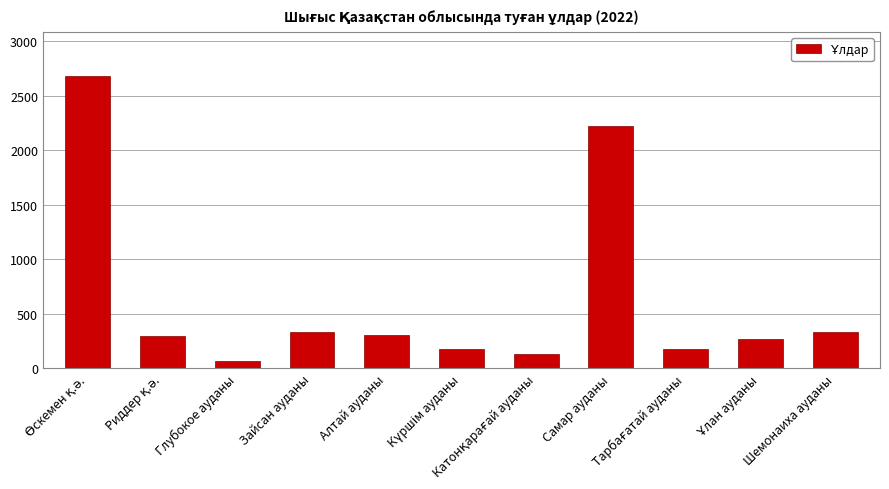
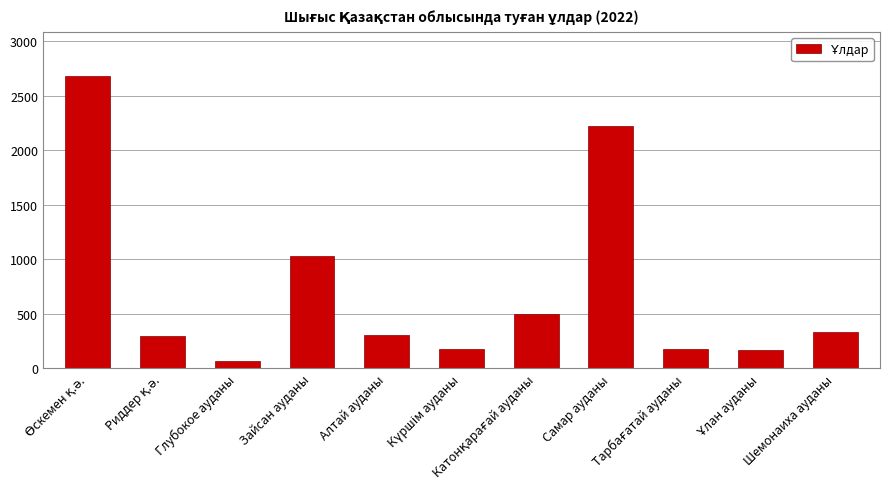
  {
    "Өскемен қ.ә.": 2680,
    "Риддер қ.ә.": 300,
    "Глубокое ауданы": 70,
-   "Зайсан ауданы": 330,
+   "Зайсан ауданы": 1030,
    "Алтай ауданы": 300,
    "Күршім ауданы": 180,
-   "Катонқарағай ауданы": 130,
+   "Катонқарағай ауданы": 490,
    "Самар ауданы": 2220,
    "Тарбағатай ауданы": 180,
-   "Ұлан ауданы": 270,
+   "Ұлан ауданы": 170,
    "Шемонаиха ауданы": 330
  }
